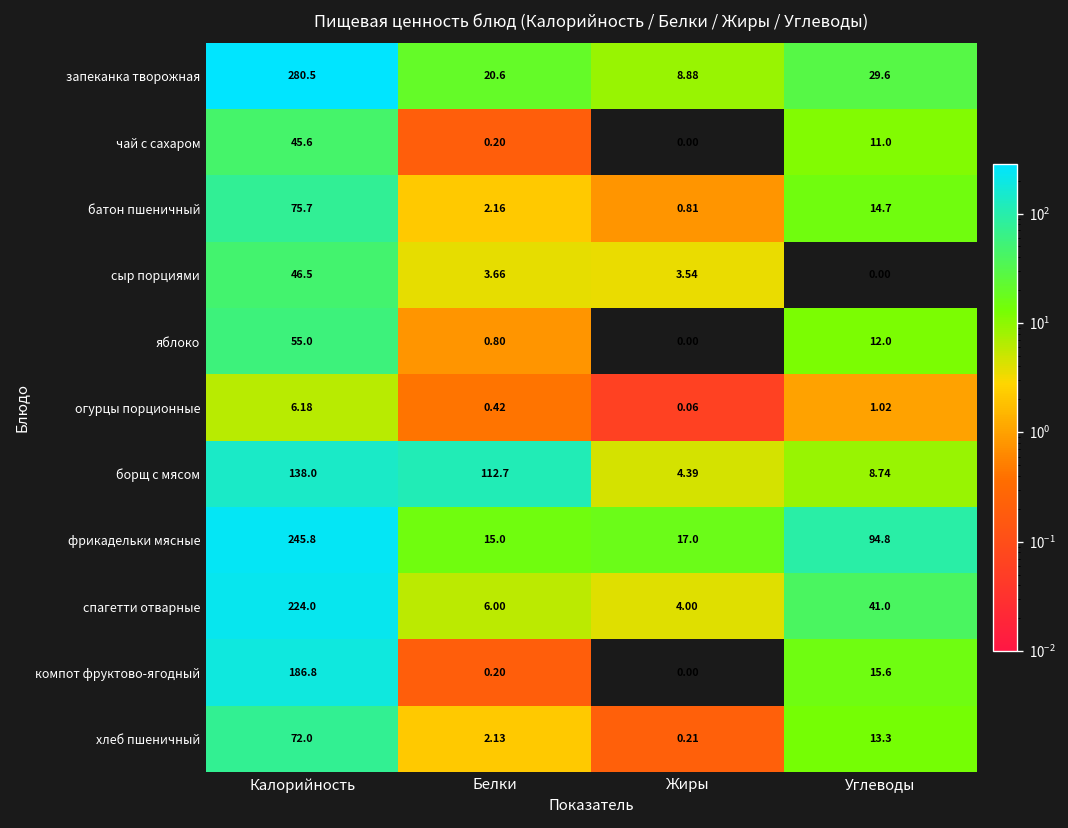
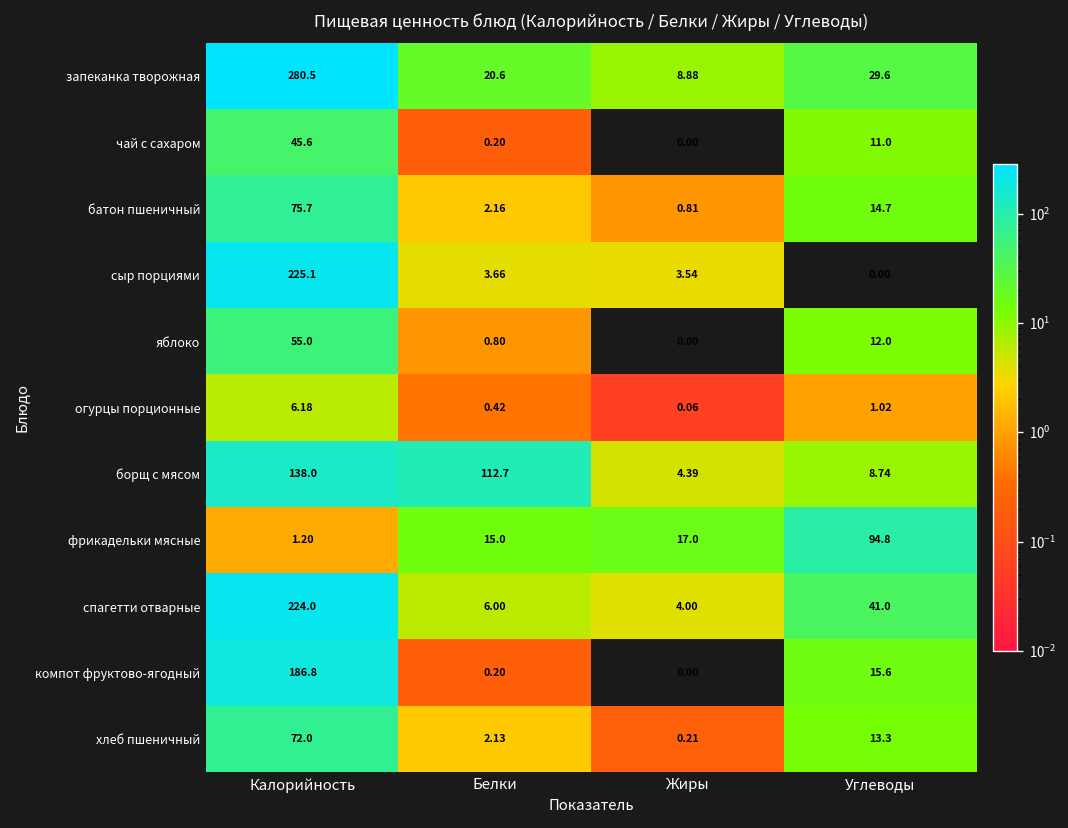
  {
    "запеканка творожная": {
      "Калорийность": 280.5,
      "Белки": 20.6,
      "Жиры": 8.88,
      "Углеводы": 29.6
    },
    "чай с сахаром": {
      "Калорийность": 45.6,
      "Белки": 0.20,
      "Углеводы": 11.0
    },
    "батон пшеничный": {
      "Калорийность": 75.7,
      "Белки": 2.16,
      "Жиры": 0.81,
      "Углеводы": 14.7
    },
    "сыр порциями": {
-     "Калорийность": 46.5,
+     "Калорийность": 225.1,
      "Белки": 3.66,
      "Жиры": 3.54
    },
    "яблоко": {
      "Калорийность": 55.0,
      "Белки": 0.80,
      "Углеводы": 12.0
    },
    "огурцы порционные": {
      "Калорийность": 6.18,
      "Белки": 0.42,
      "Жиры": 0.06,
      "Углеводы": 1.02
    },
    "борщ с мясом": {
      "Калорийность": 138.0,
      "Белки": 112.7,
      "Жиры": 4.39,
      "Углеводы": 8.74
    },
    "фрикадельки мясные": {
-     "Калорийность": 245.8,
+     "Калорийность": 1.20,
      "Белки": 15.0,
      "Жиры": 17.0,
      "Углеводы": 94.8
    },
    "спагетти отварные": {
      "Калорийность": 224.0,
      "Белки": 6.00,
      "Жиры": 4.00,
      "Углеводы": 41.0
    },
    "компот фруктово-ягодный": {
      "Калорийность": 186.8,
      "Белки": 0.20,
      "Углеводы": 15.6
    },
    "хлеб пшеничный": {
      "Калорийность": 72.0,
      "Белки": 2.13,
      "Жиры": 0.21,
      "Углеводы": 13.3
    }
  }
